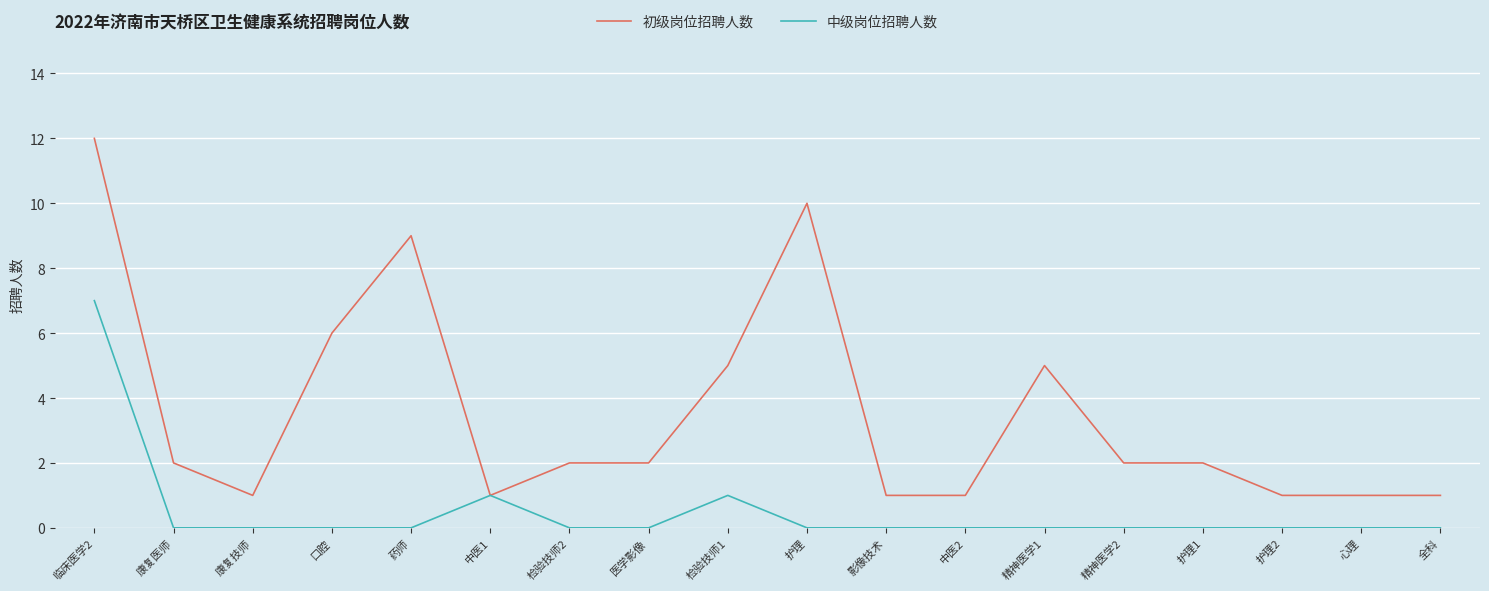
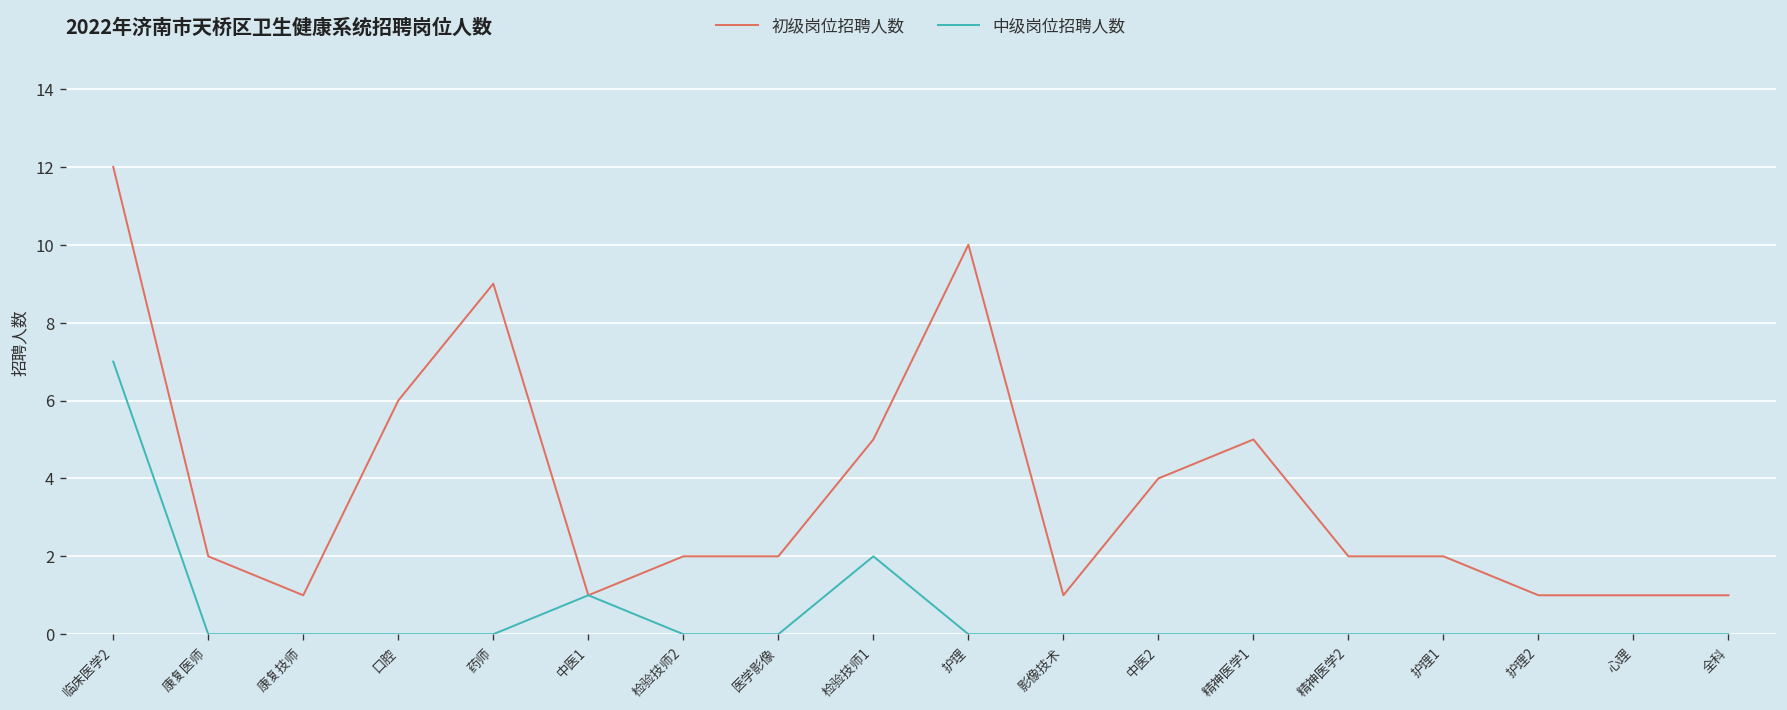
  {
    "初级岗位招聘人数": {
      "临床医学2": 12,
      "康复医师": 2,
      "康复技师": 1,
      "口腔": 6,
      "药师": 9,
      "检验技师2": 2,
      "医学影像": 2,
      "检验技师1": 5,
      "护理": 10,
      "影像技术": 1,
-     "中医2": 1,
+     "中医2": 4,
      "精神医学1": 5,
      "精神医学2": 2,
      "护理1": 2,
      "护理2": 1,
      "心理": 1,
      "全科": 1
    },
    "中级岗位招聘人数": {
      "临床医学2": 7,
      "康复医师": 0,
      "康复技师": 0,
      "口腔": 0,
      "药师": 0,
      "检验技师2": 0,
      "医学影像": 0,
-     "检验技师1": 1,
+     "检验技师1": 2,
      "护理": 0,
      "影像技术": 0,
      "中医2": 0,
      "精神医学1": 0,
      "精神医学2": 0,
      "护理1": 0,
      "护理2": 0,
      "心理": 0,
      "全科": 0
    }
  }
